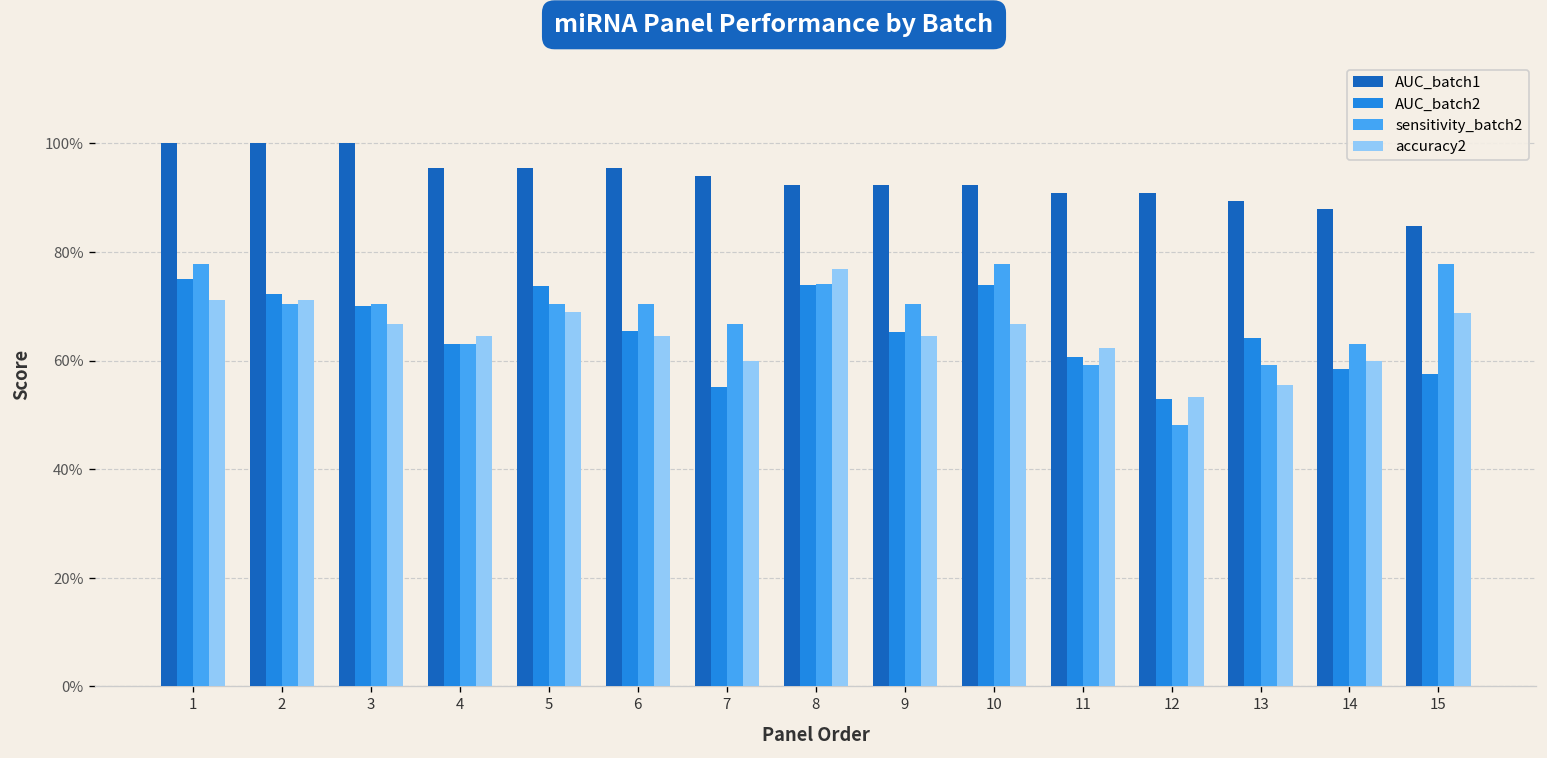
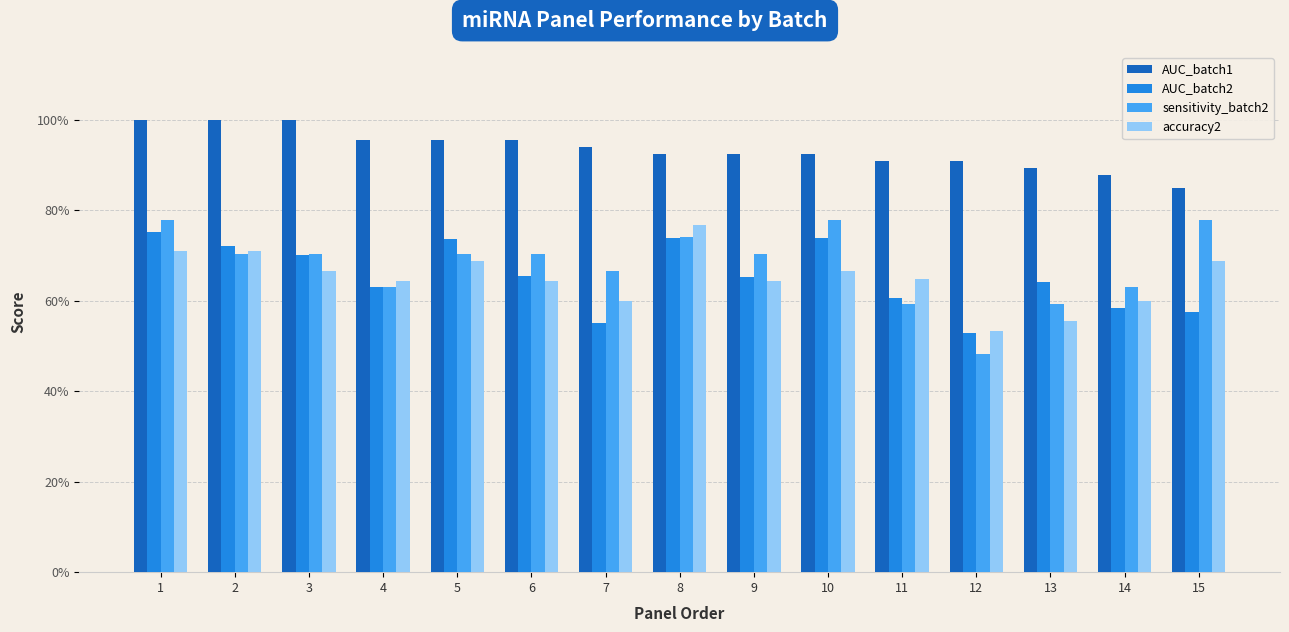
  {
    "accuracy2": {
      "1": "71%",
      "2": "71%",
      "3": "67%",
      "4": "64%",
      "5": "69%",
      "6": "64%",
      "7": "60%",
      "8": "77%",
      "9": "64%",
      "10": "67%",
-     "11": "62%",
+     "11": "65%",
      "12": "53%",
      "13": "56%",
      "14": "60%",
      "15": "69%"
    }
  }
